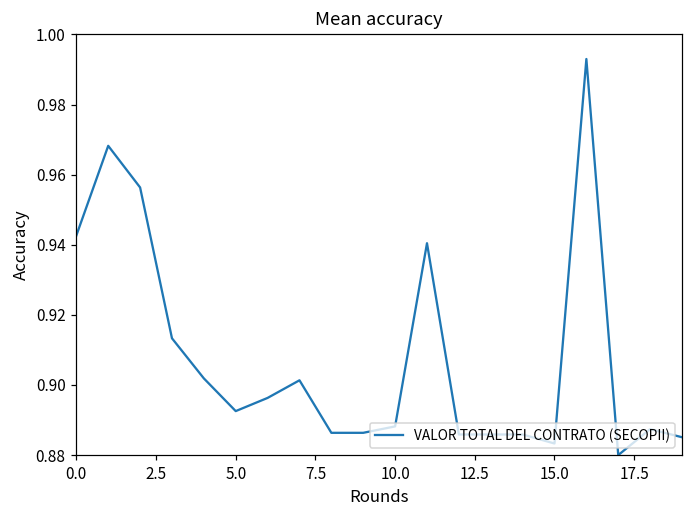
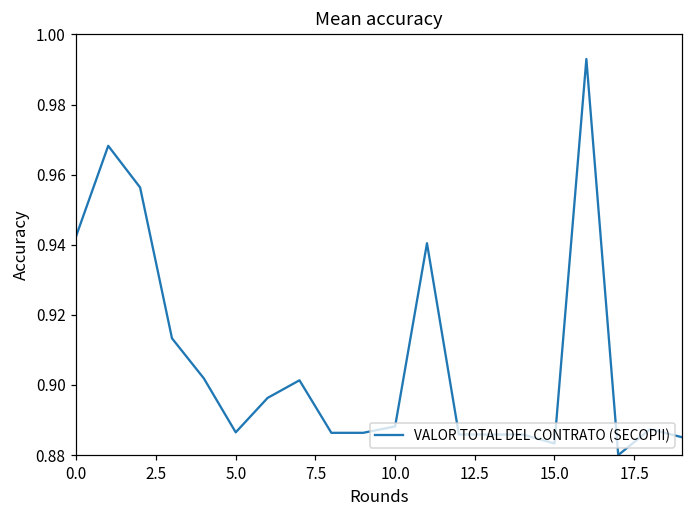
  {
    "0.0": 0.943,
-   "5.0": 0.893
+   "5.0": 0.886
  }
